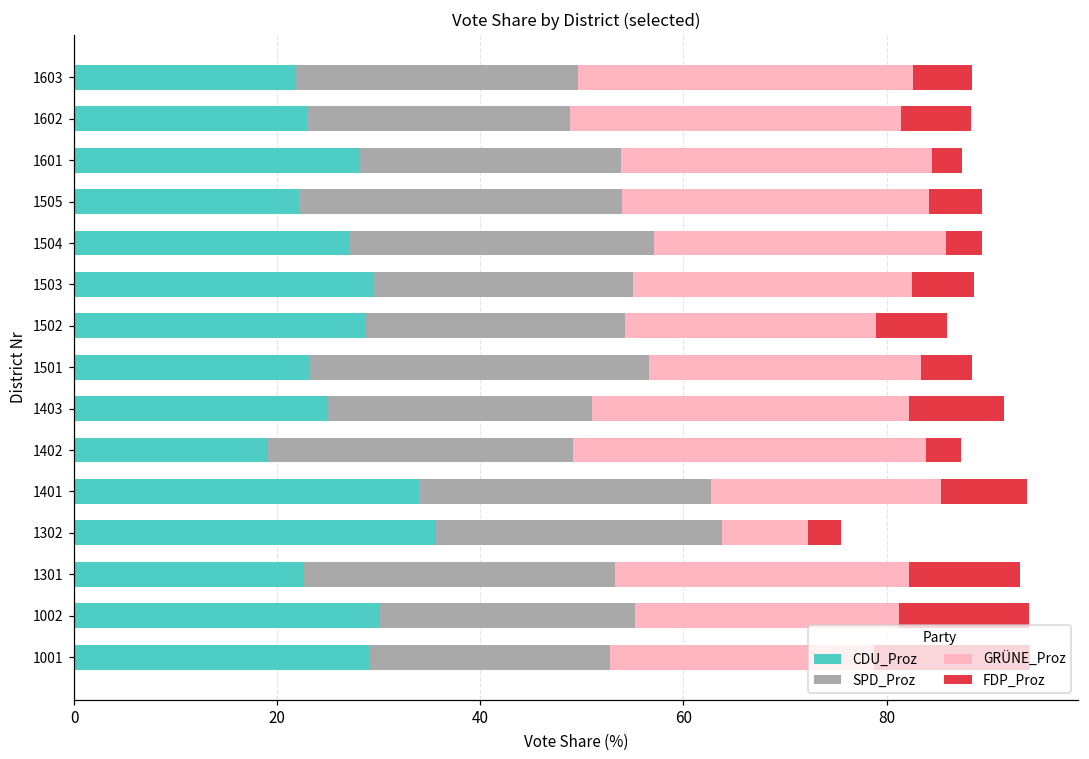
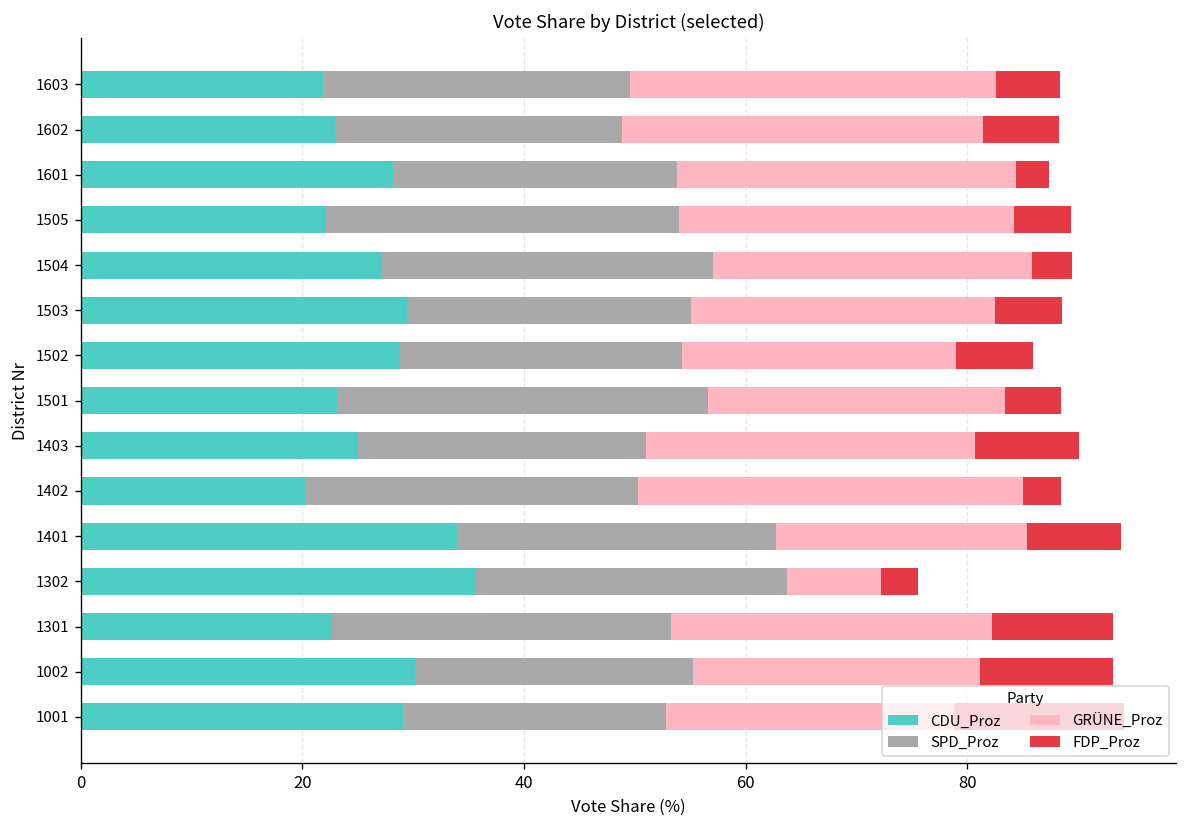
  {
    "CDU_Proz": {
      "1603": 22,
      "1602": 23,
      "1601": 28,
      "1505": 22,
      "1504": 27,
      "1503": 29,
      "1502": 29,
      "1501": 23,
      "1403": 25,
-     "1402": 19,
+     "1402": 20,
      "1401": 34,
      "1302": 36,
      "1301": 23,
      "1002": 30,
      "1001": 29
    },
    "SPD_Proz": {
      "1603": 28,
      "1602": 26,
      "1601": 26,
      "1505": 32,
      "1504": 30,
      "1503": 26,
      "1502": 25,
      "1501": 34,
      "1403": 26,
      "1402": 30,
      "1401": 29,
      "1302": 28,
      "1301": 31,
      "1002": 25,
      "1001": 24
    },
    "GRÜNE_Proz": {
      "1603": 33,
      "1602": 33,
      "1601": 31,
      "1505": 30,
      "1504": 29,
      "1503": 27,
      "1502": 25,
      "1501": 27,
-     "1403": 31,
+     "1403": 30,
      "1402": 35,
      "1401": 23,
      "1302": 8,
      "1301": 29,
      "1002": 26
    },
    "FDP_Proz": {
      "1603": 6,
      "1602": 7,
      "1601": 3,
      "1505": 5,
      "1504": 4,
      "1503": 6,
      "1502": 7,
      "1501": 5,
      "1403": 9,
      "1402": 3,
      "1401": 8,
      "1302": 3,
      "1301": 11,
-     "1002": 13
+     "1002": 12
    }
  }
